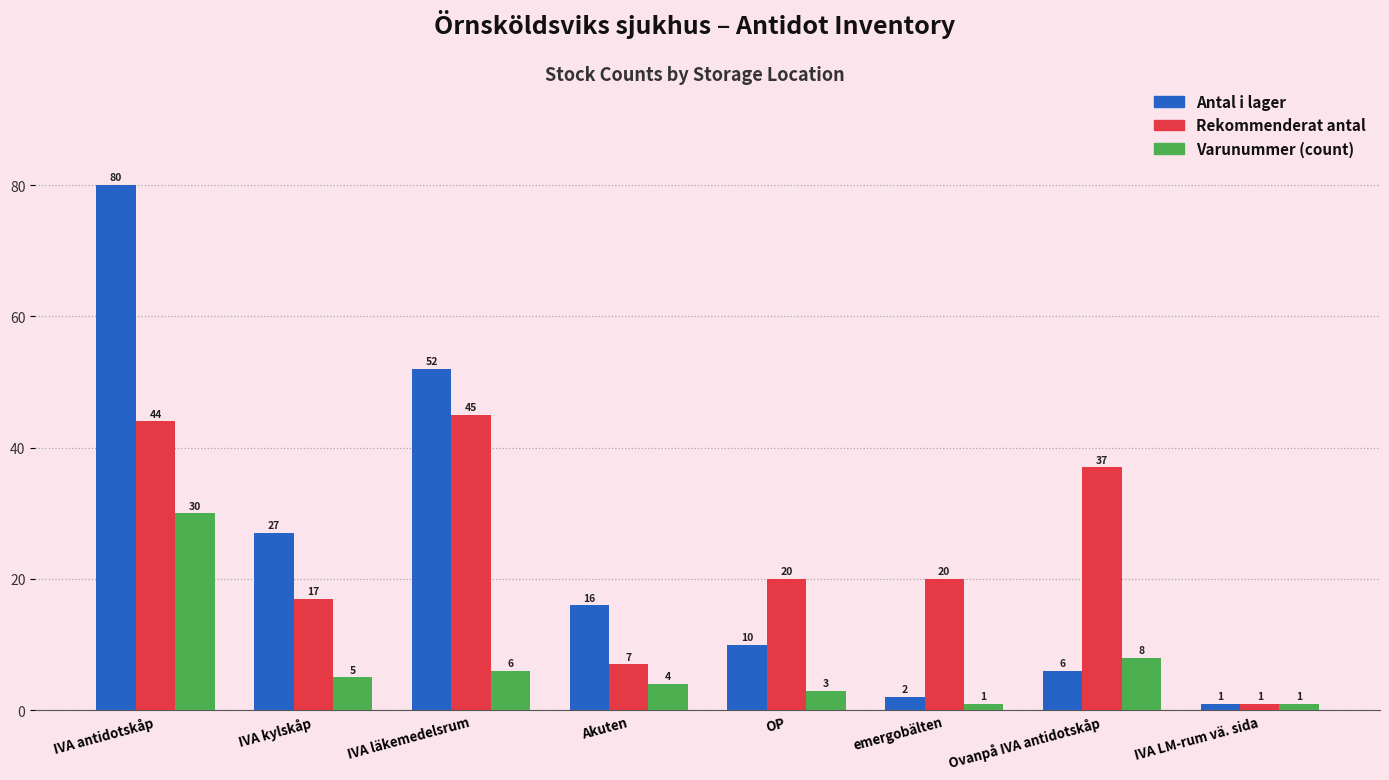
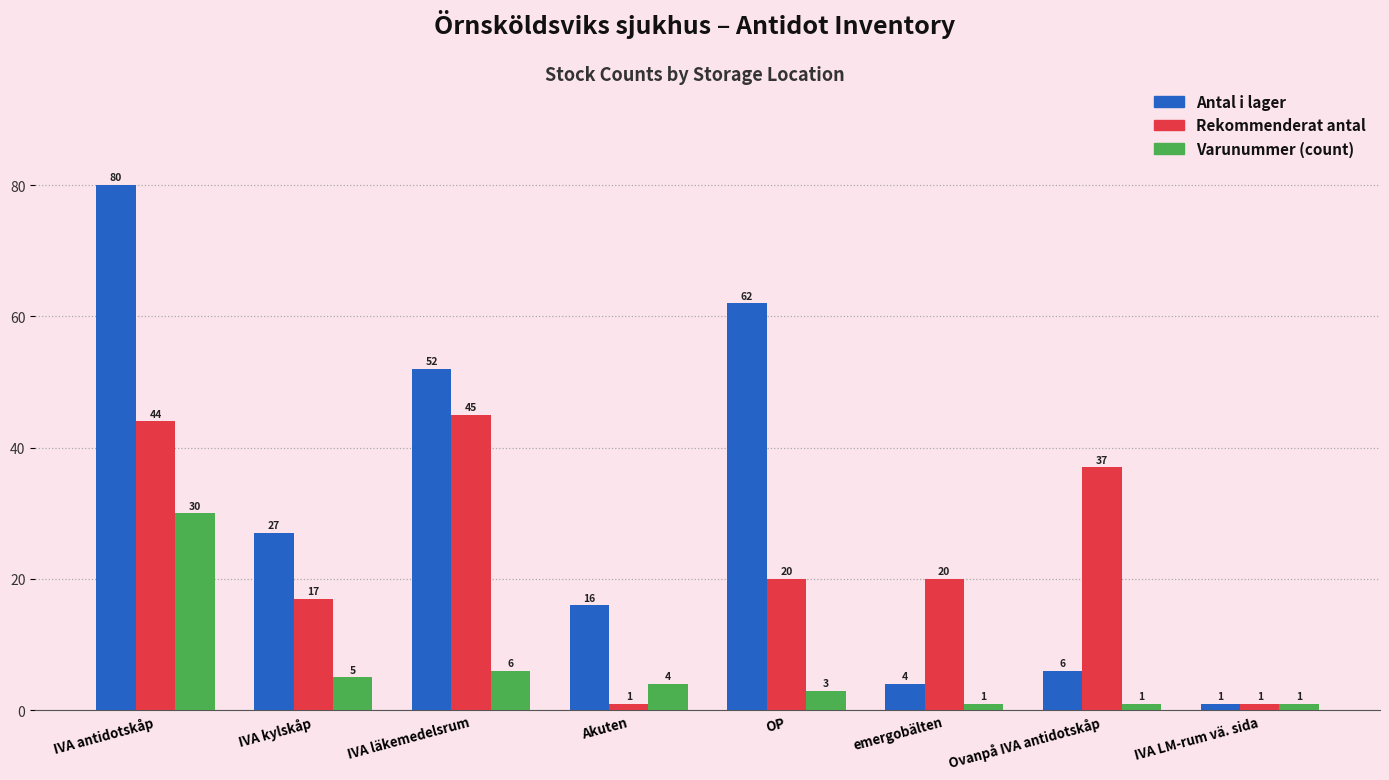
  {
    "Antal i lager": {
      "IVA antidotskåp": 80,
      "IVA kylskåp": 27,
      "IVA läkemedelsrum": 52,
      "Akuten": 16,
-     "OP": 10,
-     "emergobälten": 2,
+     "OP": 62,
+     "emergobälten": 4,
      "Ovanpå IVA antidotskåp": 6,
      "IVA LM-rum vä. sida": 1
    },
    "Rekommenderat antal": {
      "IVA antidotskåp": 44,
      "IVA kylskåp": 17,
      "IVA läkemedelsrum": 45,
-     "Akuten": 7,
+     "Akuten": 1,
      "OP": 20,
      "emergobälten": 20,
      "Ovanpå IVA antidotskåp": 37,
      "IVA LM-rum vä. sida": 1
    },
    "Varunummer (count)": {
      "IVA antidotskåp": 30,
      "IVA kylskåp": 5,
      "IVA läkemedelsrum": 6,
      "Akuten": 4,
      "OP": 3,
      "emergobälten": 1,
-     "Ovanpå IVA antidotskåp": 8,
+     "Ovanpå IVA antidotskåp": 1,
      "IVA LM-rum vä. sida": 1
    }
  }
